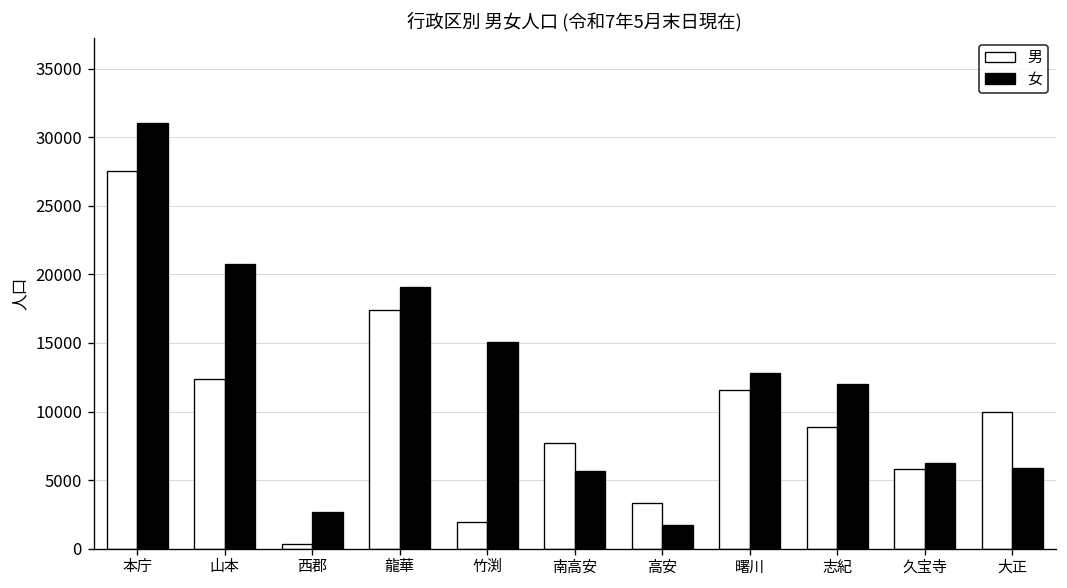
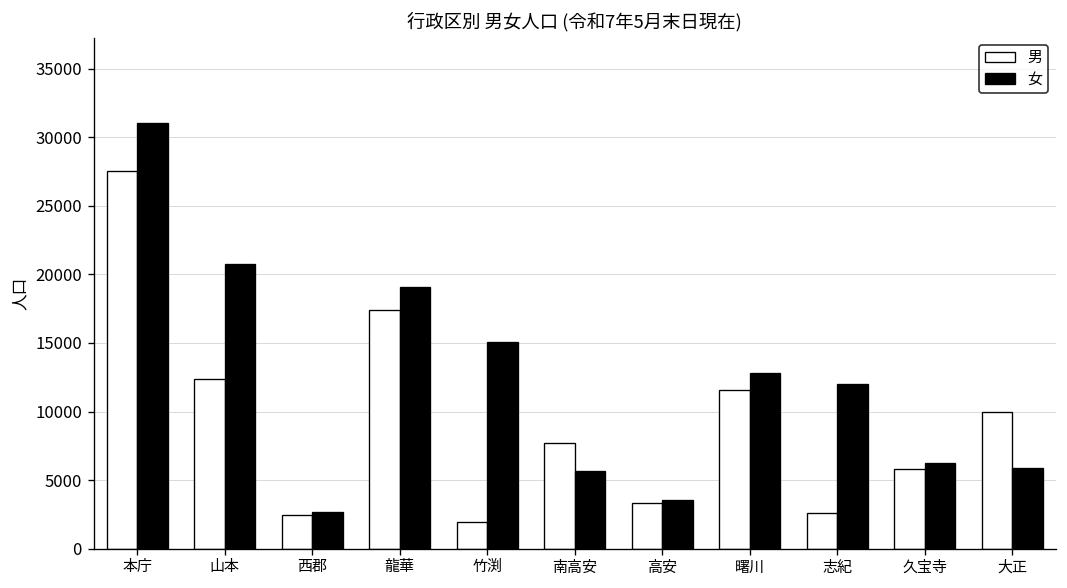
  {
    "男": {
      "本庁": 27600,
      "山本": 12400,
-     "西郡": 400,
+     "西郡": 2500,
      "龍華": 17400,
      "竹渕": 1900,
      "南高安": 7700,
      "高安": 3300,
      "曙川": 11600,
-     "志紀": 8900,
+     "志紀": 2600,
      "久宝寺": 5800,
      "大正": 10000
    },
    "女": {
      "本庁": 31100,
      "山本": 20700,
      "西郡": 2700,
      "龍華": 19100,
      "竹渕": 15100,
      "南高安": 5700,
-     "高安": 1700,
+     "高安": 3500,
      "曙川": 12800,
      "志紀": 12000,
      "久宝寺": 6200,
      "大正": 5900
    }
  }
